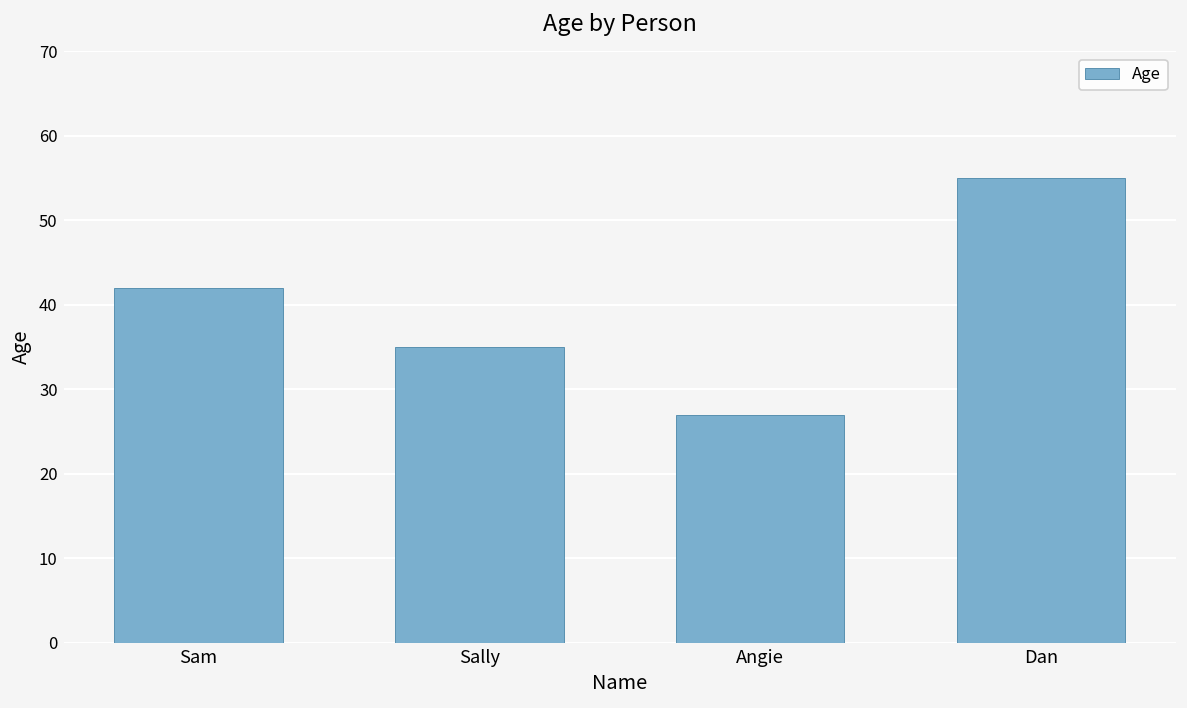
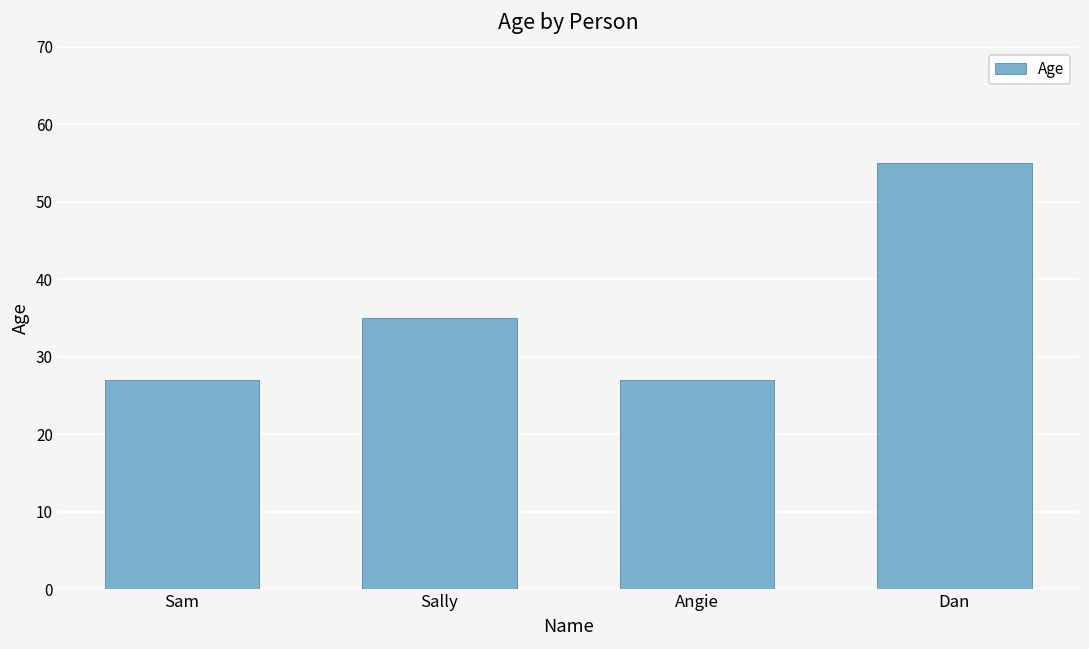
  {
-   "Sam": 42,
+   "Sam": 27,
    "Sally": 35,
    "Angie": 27,
    "Dan": 55
  }
